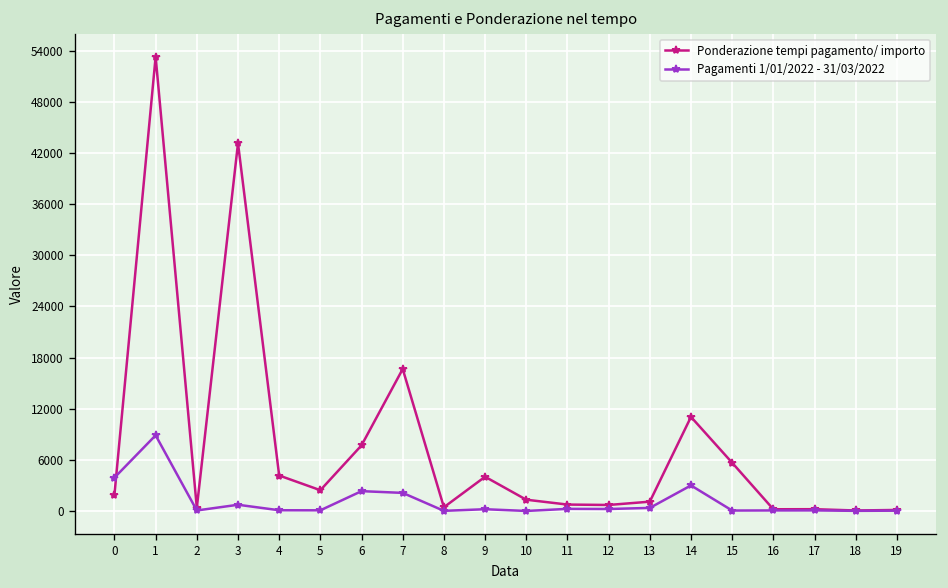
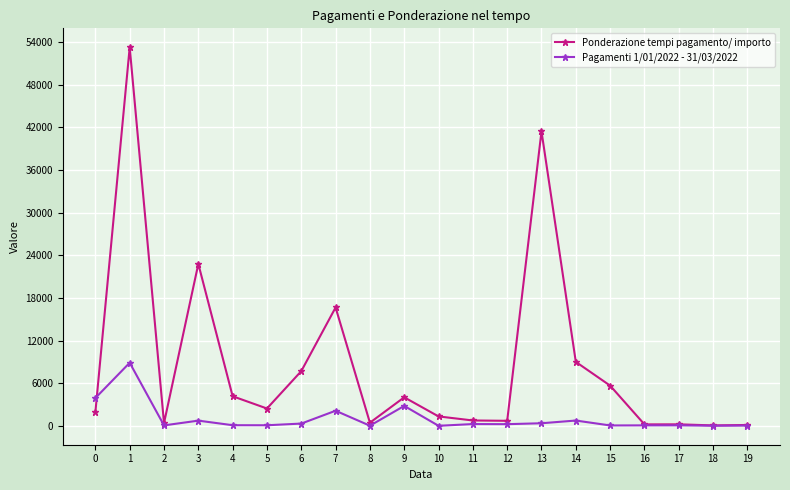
  {
    "Ponderazione tempi pagamento/ importo": {
      "0": 2000,
      "1": 53000,
-     "3": 43000,
+     "3": 23000,
      "4": 4000,
      "5": 2000,
      "6": 8000,
      "7": 17000,
      "8": 0,
      "9": 4000,
      "10": 1000,
      "11": 1000,
      "12": 1000,
-     "13": 1000,
-     "14": 11000,
+     "13": 41000,
+     "14": 9000,
      "15": 6000
    },
    "Pagamenti 1/01/2022 - 31/03/2022": {
      "0": 4000,
      "1": 9000,
      "3": 1000,
      "4": 0,
      "5": 0,
-     "6": 2000,
+     "6": 0,
      "7": 2000,
      "8": 0,
-     "9": 0,
+     "9": 3000,
      "10": 0,
      "11": 0,
      "12": 0,
      "13": 0,
-     "14": 3000,
+     "14": 1000,
      "15": 0
    }
  }
